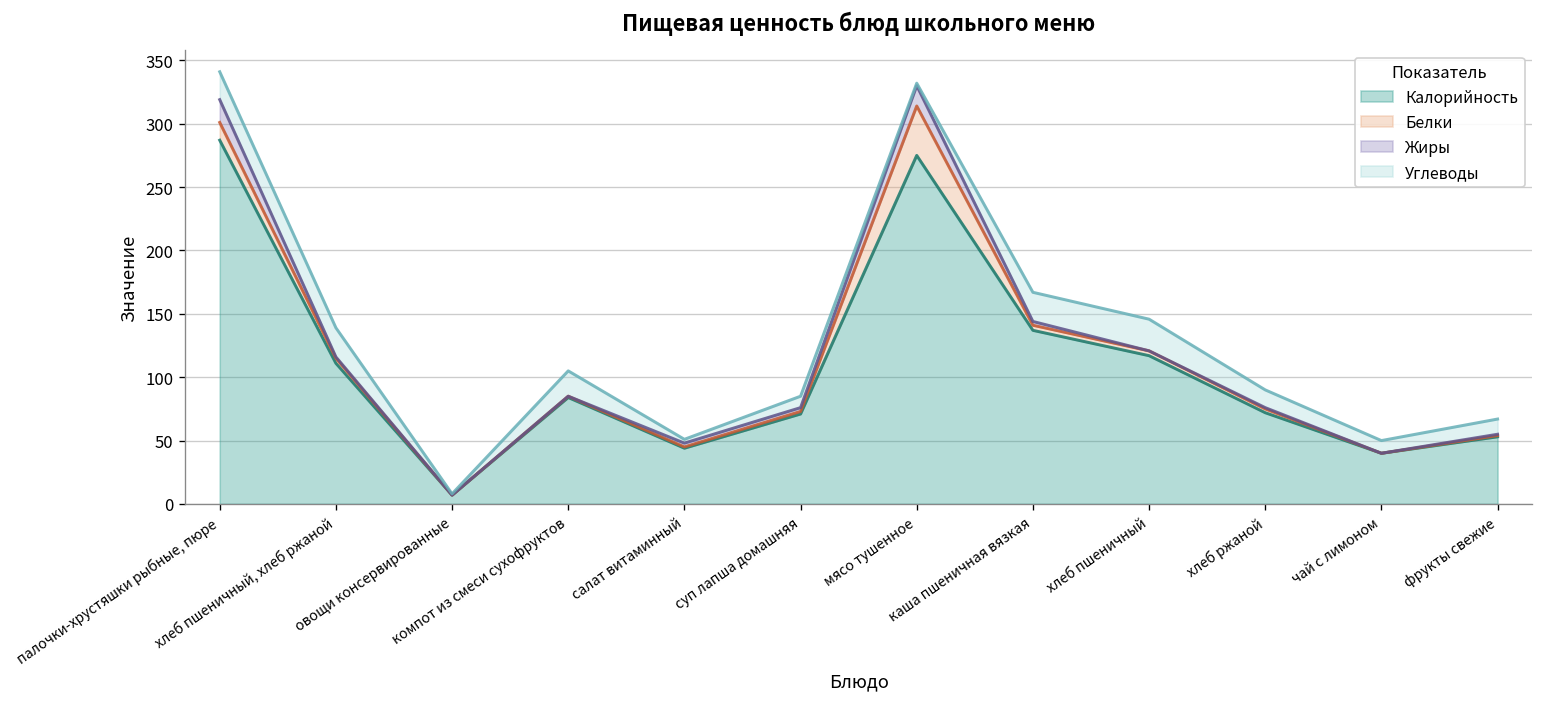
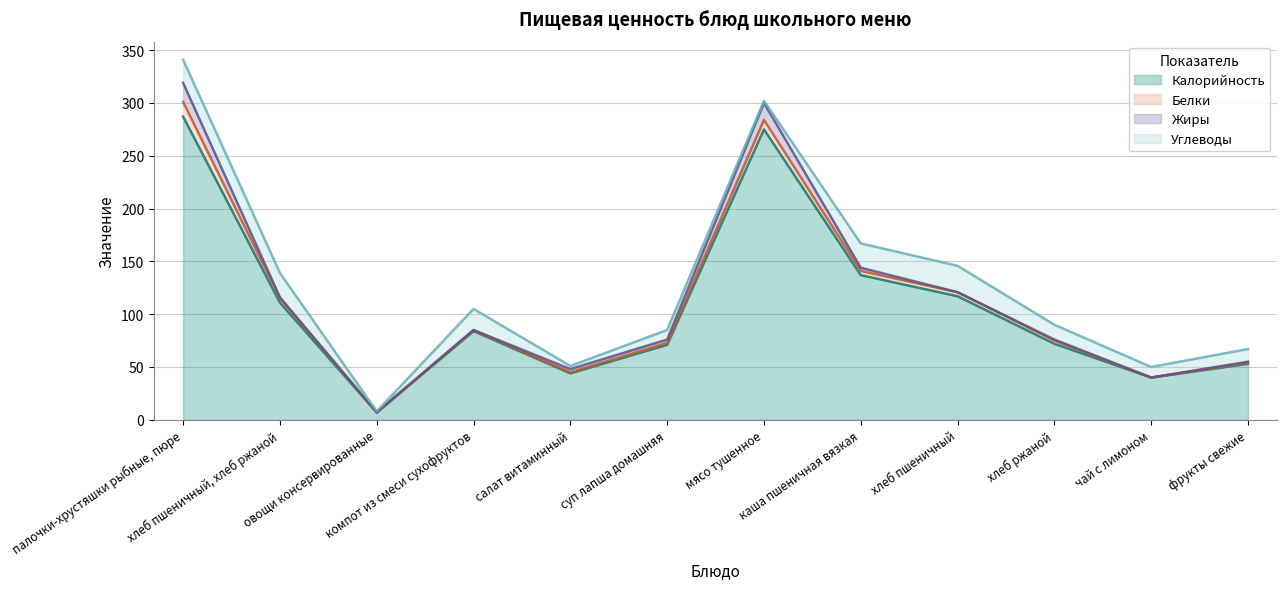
  {
    "Белки": {
      "палочки-хрустяшки рыбные, пюре": 14,
-     "мясо тушенное": 39,
+     "мясо тушенное": 9,
      "каша пшеничная вязкая": 4
    }
  }
